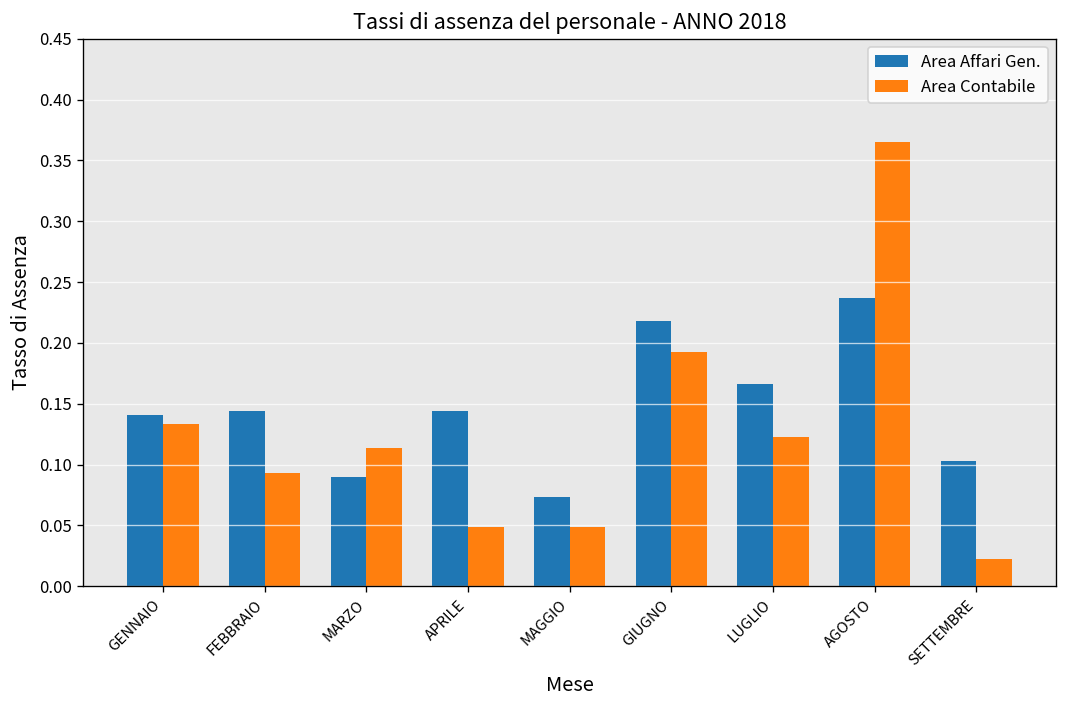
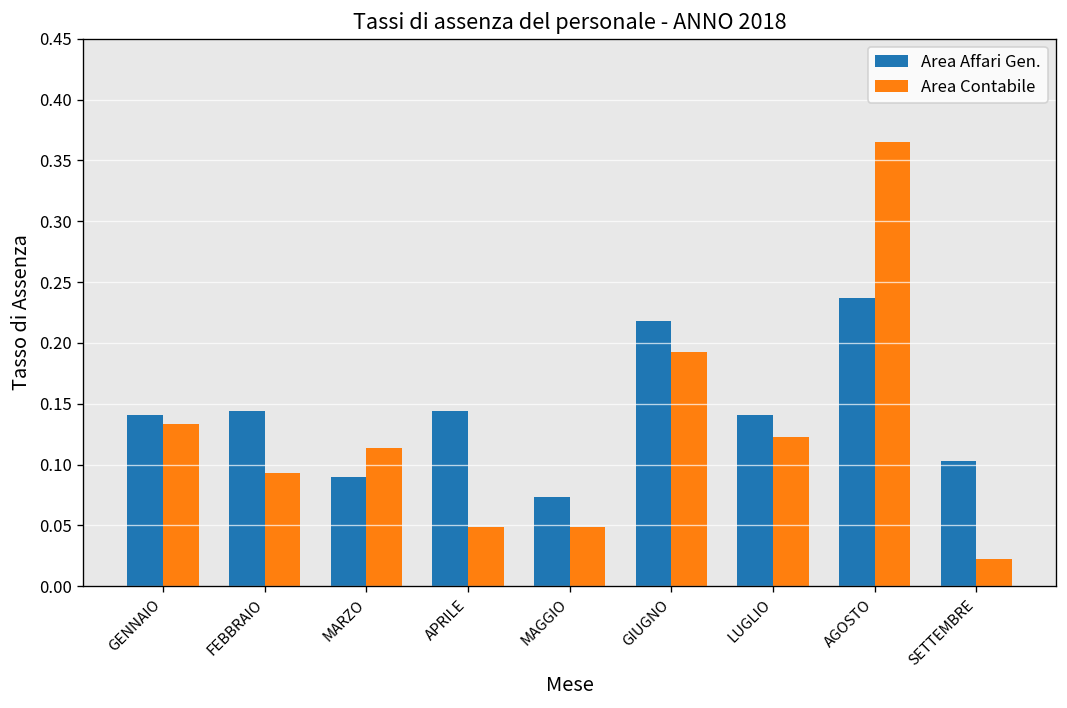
  {
    "Area Affari Gen.": {
      "GENNAIO": 0.141,
      "FEBBRAIO": 0.144,
      "MARZO": 0.089,
      "APRILE": 0.144,
      "MAGGIO": 0.073,
      "GIUGNO": 0.218,
-     "LUGLIO": 0.166,
+     "LUGLIO": 0.141,
      "AGOSTO": 0.237,
      "SETTEMBRE": 0.103
    },
    "Area Contabile": {
      "GENNAIO": 0.133,
      "FEBBRAIO": 0.093,
      "MARZO": 0.114,
      "APRILE": 0.049,
      "MAGGIO": 0.049,
      "GIUGNO": 0.192,
      "LUGLIO": 0.123,
      "AGOSTO": 0.365,
      "SETTEMBRE": 0.023
    }
  }
